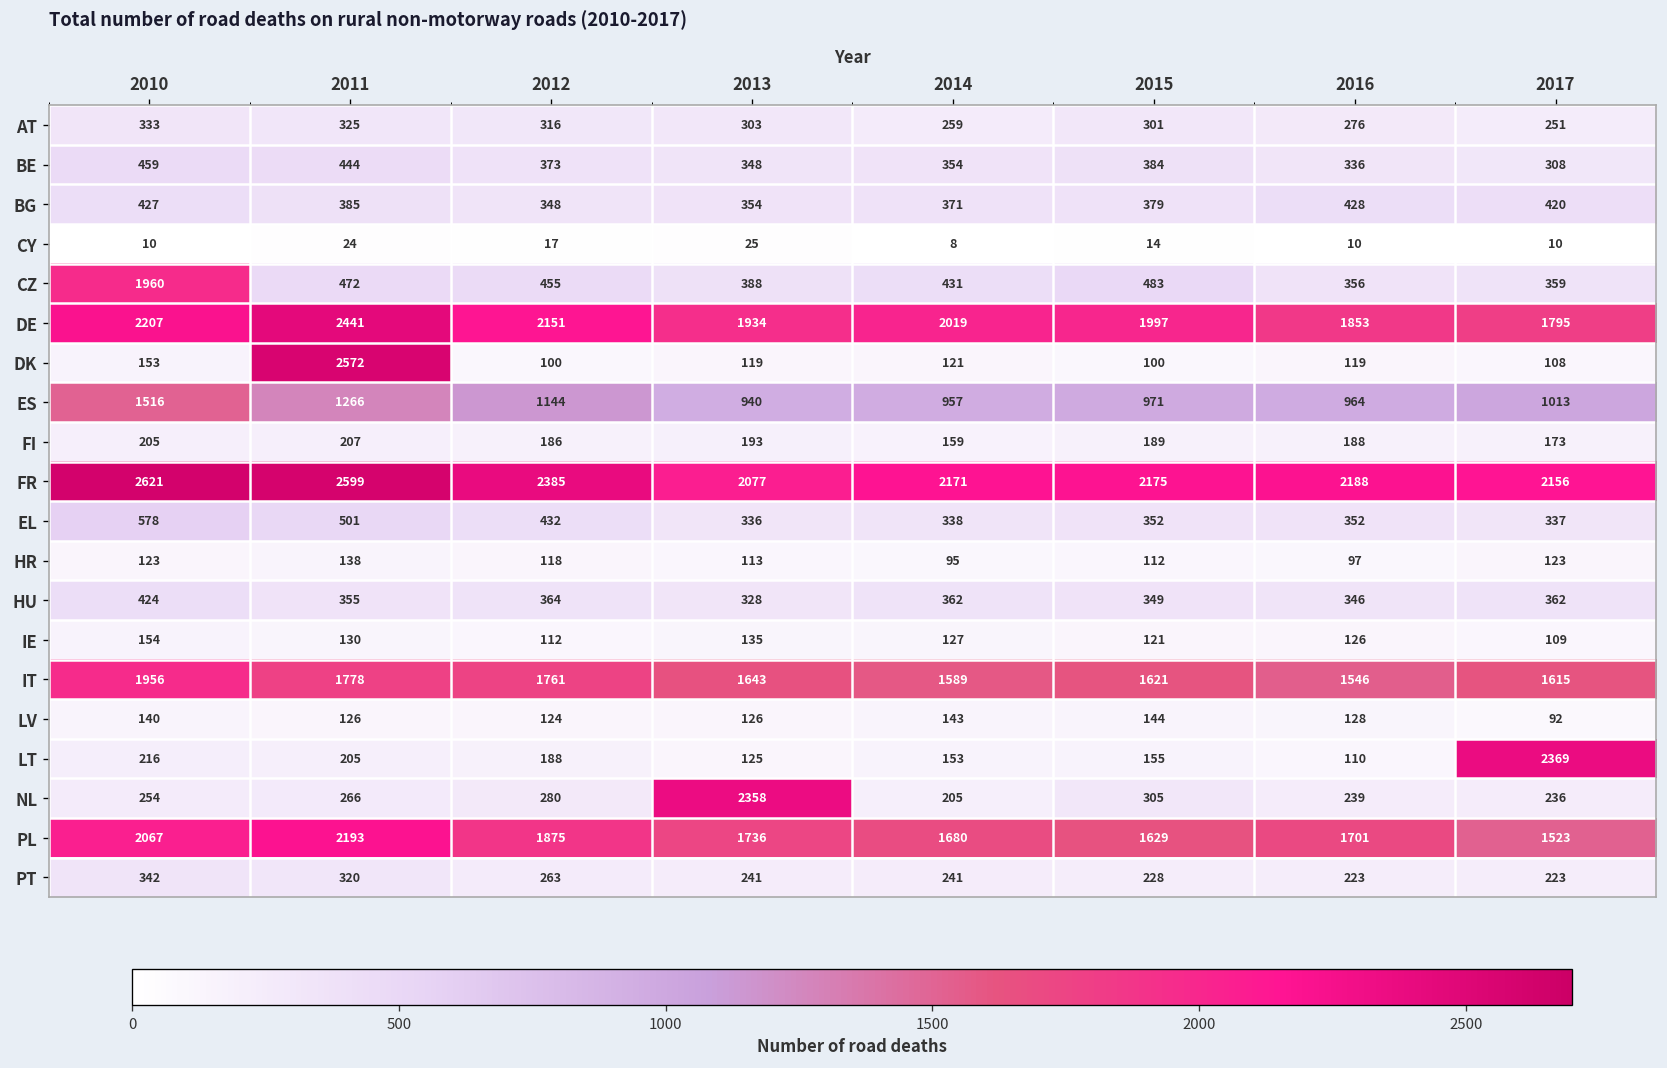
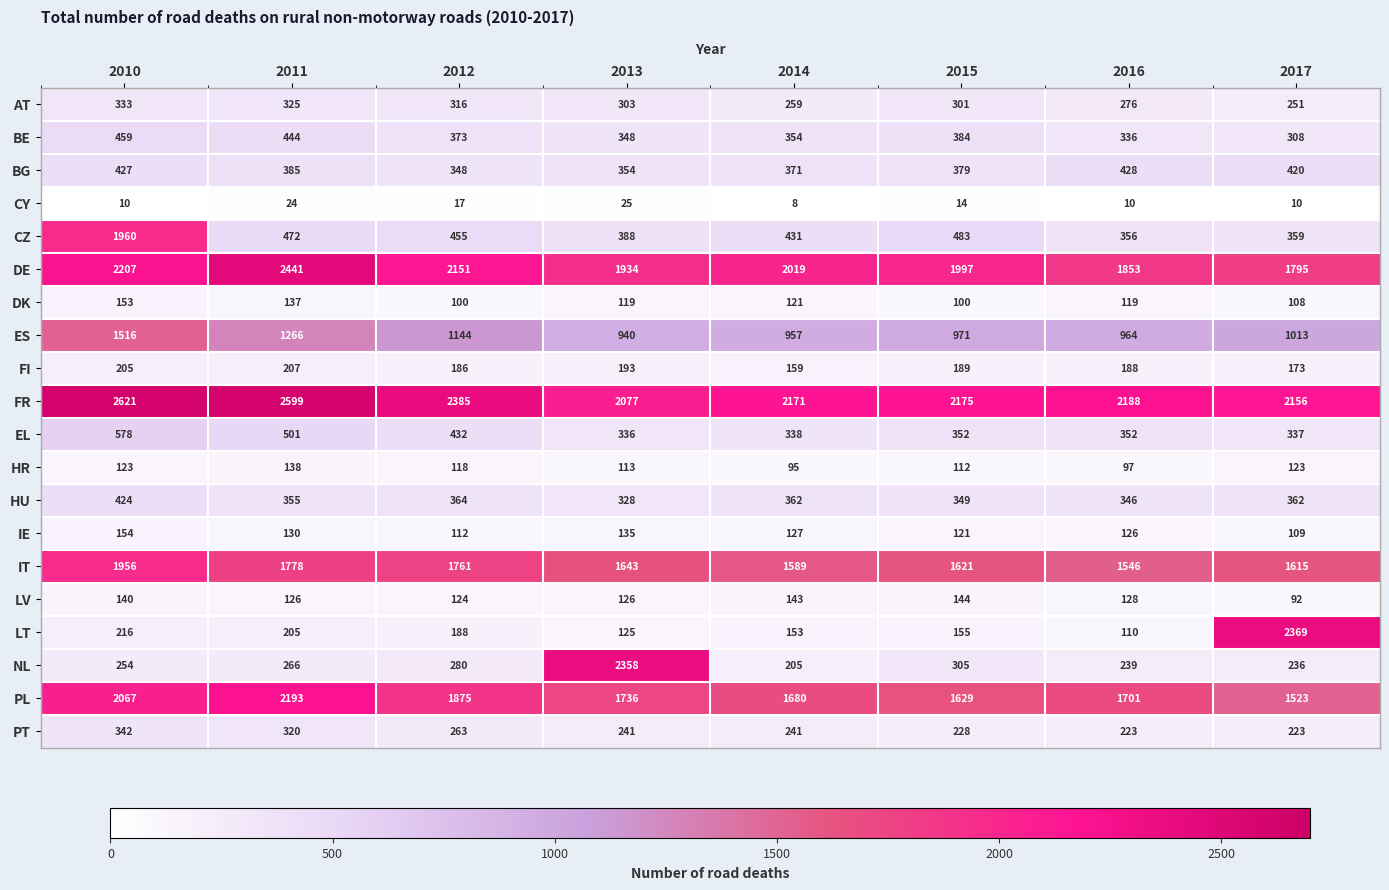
  {
    "AT": {
      "2010": 333,
      "2011": 325,
      "2012": 316,
      "2013": 303,
      "2014": 259,
      "2015": 301,
      "2016": 276,
      "2017": 251
    },
    "BE": {
      "2010": 459,
      "2011": 444,
      "2012": 373,
      "2013": 348,
      "2014": 354,
      "2015": 384,
      "2016": 336,
      "2017": 308
    },
    "BG": {
      "2010": 427,
      "2011": 385,
      "2012": 348,
      "2013": 354,
      "2014": 371,
      "2015": 379,
      "2016": 428,
      "2017": 420
    },
    "CY": {
      "2010": 10,
      "2011": 24,
      "2012": 17,
      "2013": 25,
      "2014": 8,
      "2015": 14,
      "2016": 10,
      "2017": 10
    },
    "CZ": {
      "2010": 1960,
      "2011": 472,
      "2012": 455,
      "2013": 388,
      "2014": 431,
      "2015": 483,
      "2016": 356,
      "2017": 359
    },
    "DE": {
      "2010": 2207,
      "2011": 2441,
      "2012": 2151,
      "2013": 1934,
      "2014": 2019,
      "2015": 1997,
      "2016": 1853,
      "2017": 1795
    },
    "DK": {
      "2010": 153,
-     "2011": 2572,
+     "2011": 137,
      "2012": 100,
      "2013": 119,
      "2014": 121,
      "2015": 100,
      "2016": 119,
      "2017": 108
    },
    "ES": {
      "2010": 1516,
      "2011": 1266,
      "2012": 1144,
      "2013": 940,
      "2014": 957,
      "2015": 971,
      "2016": 964,
      "2017": 1013
    },
    "FI": {
      "2010": 205,
      "2011": 207,
      "2012": 186,
      "2013": 193,
      "2014": 159,
      "2015": 189,
      "2016": 188,
      "2017": 173
    },
    "FR": {
      "2010": 2621,
      "2011": 2599,
      "2012": 2385,
      "2013": 2077,
      "2014": 2171,
      "2015": 2175,
      "2016": 2188,
      "2017": 2156
    },
    "EL": {
      "2010": 578,
      "2011": 501,
      "2012": 432,
      "2013": 336,
      "2014": 338,
      "2015": 352,
      "2016": 352,
      "2017": 337
    },
    "HR": {
      "2010": 123,
      "2011": 138,
      "2012": 118,
      "2013": 113,
      "2014": 95,
      "2015": 112,
      "2016": 97,
      "2017": 123
    },
    "HU": {
      "2010": 424,
      "2011": 355,
      "2012": 364,
      "2013": 328,
      "2014": 362,
      "2015": 349,
      "2016": 346,
      "2017": 362
    },
    "IE": {
      "2010": 154,
      "2011": 130,
      "2012": 112,
      "2013": 135,
      "2014": 127,
      "2015": 121,
      "2016": 126,
      "2017": 109
    },
    "IT": {
      "2010": 1956,
      "2011": 1778,
      "2012": 1761,
      "2013": 1643,
      "2014": 1589,
      "2015": 1621,
      "2016": 1546,
      "2017": 1615
    },
    "LV": {
      "2010": 140,
      "2011": 126,
      "2012": 124,
      "2013": 126,
      "2014": 143,
      "2015": 144,
      "2016": 128,
      "2017": 92
    },
    "LT": {
      "2010": 216,
      "2011": 205,
      "2012": 188,
      "2013": 125,
      "2014": 153,
      "2015": 155,
      "2016": 110,
      "2017": 2369
    },
    "NL": {
      "2010": 254,
      "2011": 266,
      "2012": 280,
      "2013": 2358,
      "2014": 205,
      "2015": 305,
      "2016": 239,
      "2017": 236
    },
    "PL": {
      "2010": 2067,
      "2011": 2193,
      "2012": 1875,
      "2013": 1736,
      "2014": 1680,
      "2015": 1629,
      "2016": 1701,
      "2017": 1523
    },
    "PT": {
      "2010": 342,
      "2011": 320,
      "2012": 263,
      "2013": 241,
      "2014": 241,
      "2015": 228,
      "2016": 223,
      "2017": 223
    }
  }
